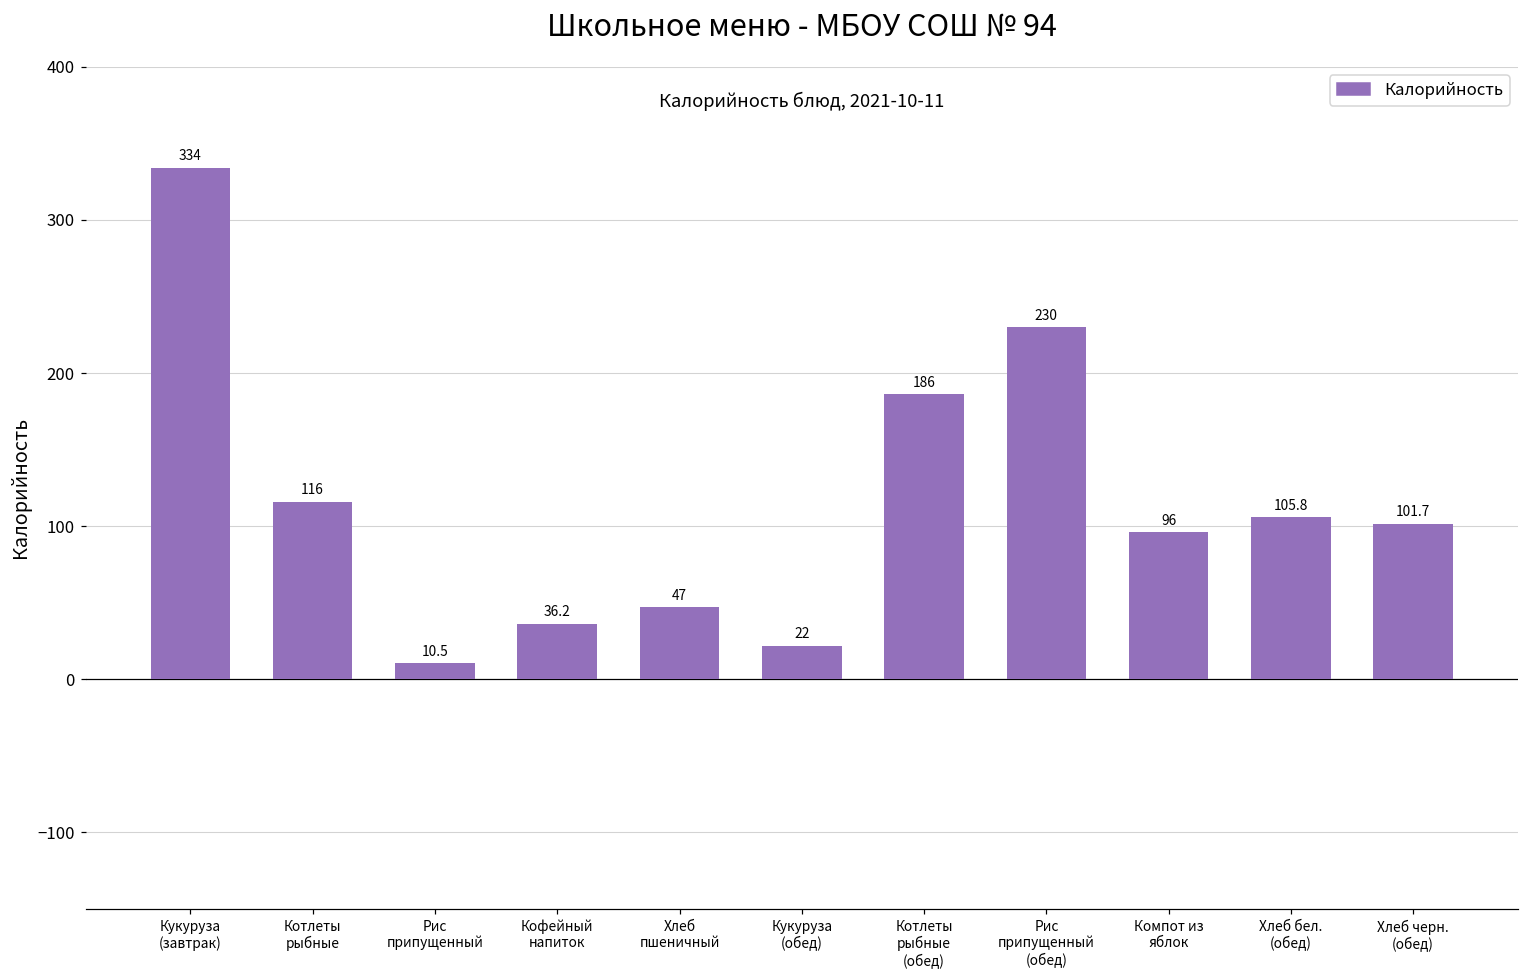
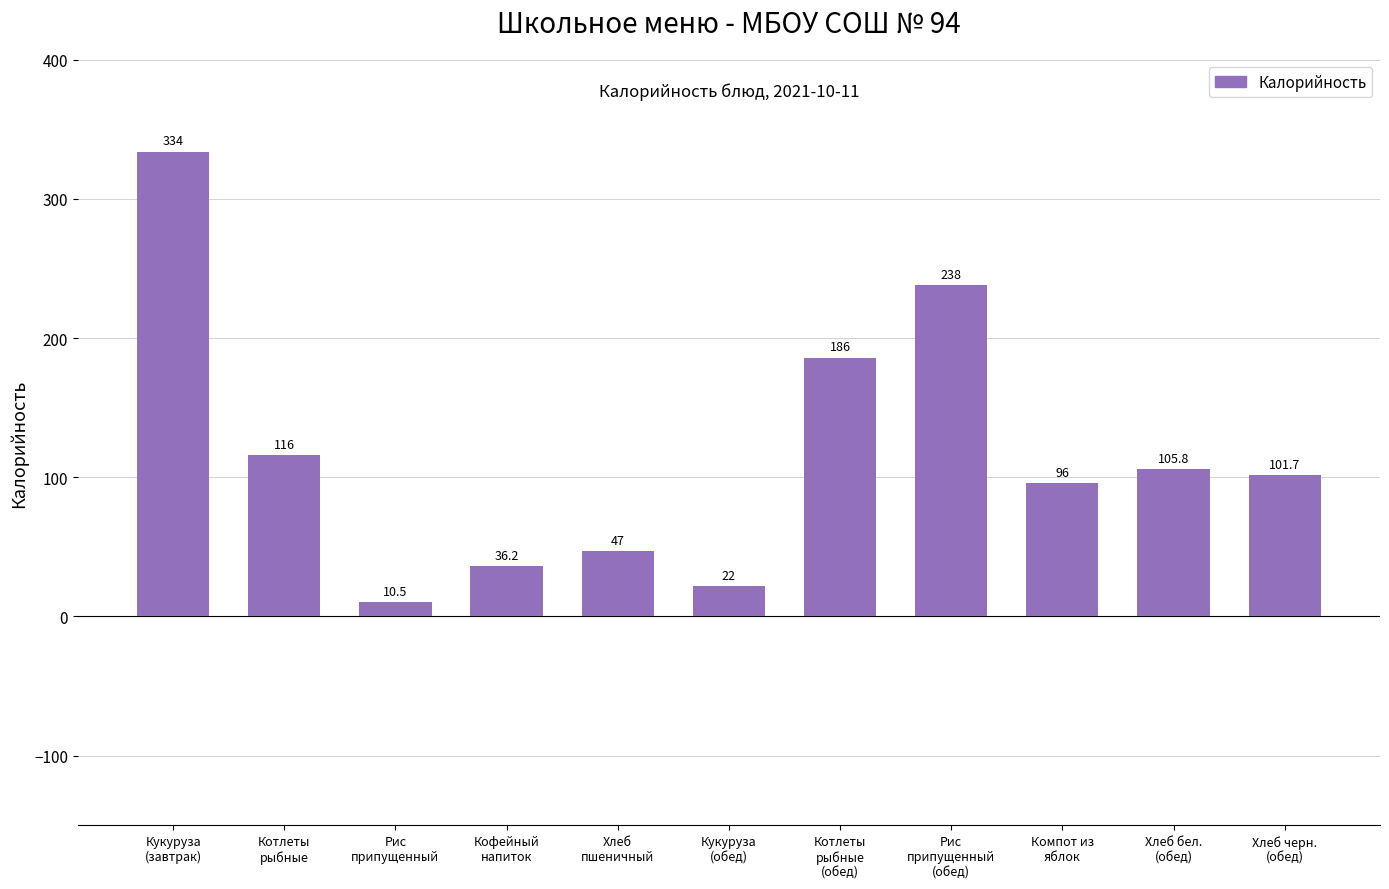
  {
    "Кукуруза (завтрак)": 334,
    "Котлеты рыбные": 116,
    "Рис припущенный": 10.5,
    "Кофейный напиток": 36.2,
    "Хлеб пшеничный": 47,
    "Кукуруза (обед)": 22,
    "Котлеты рыбные (обед)": 186,
-   "Рис припущенный (обед)": 230,
+   "Рис припущенный (обед)": 238,
    "Компот из яблок": 96,
    "Хлеб бел. (обед)": 105.8,
    "Хлеб черн. (обед)": 101.7
  }
